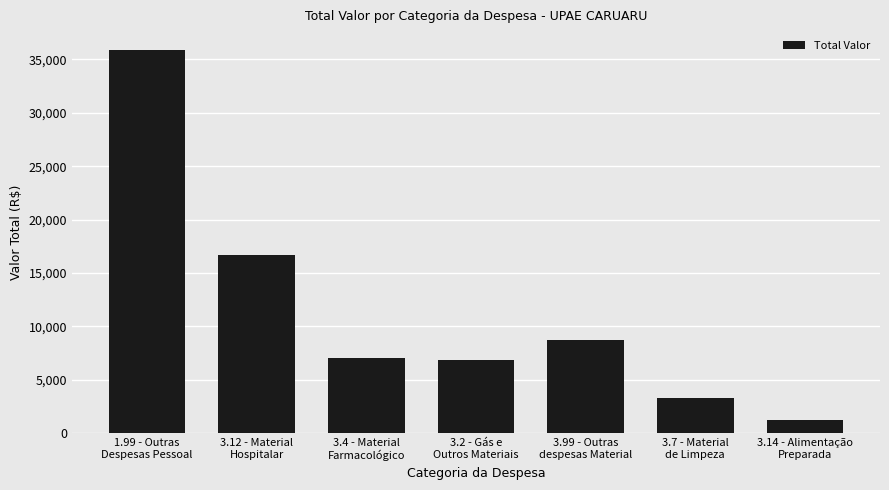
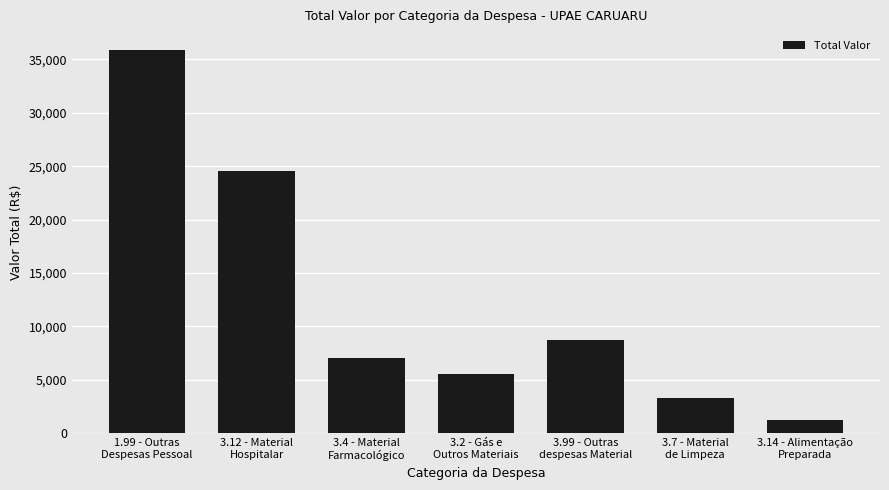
  {
    "1.99 - Outras Despesas Pessoal": "35,900",
-   "3.12 - Material Hospitalar": "16,600",
+   "3.12 - Material Hospitalar": "24,600",
    "3.4 - Material Farmacológico": "7,100",
-   "3.2 - Gás e Outros Materiais": "6,900",
+   "3.2 - Gás e Outros Materiais": "5,500",
    "3.99 - Outras despesas Material": "8,700",
    "3.7 - Material de Limpeza": "3,300",
    "3.14 - Alimentação Preparada": "1,300"
  }
